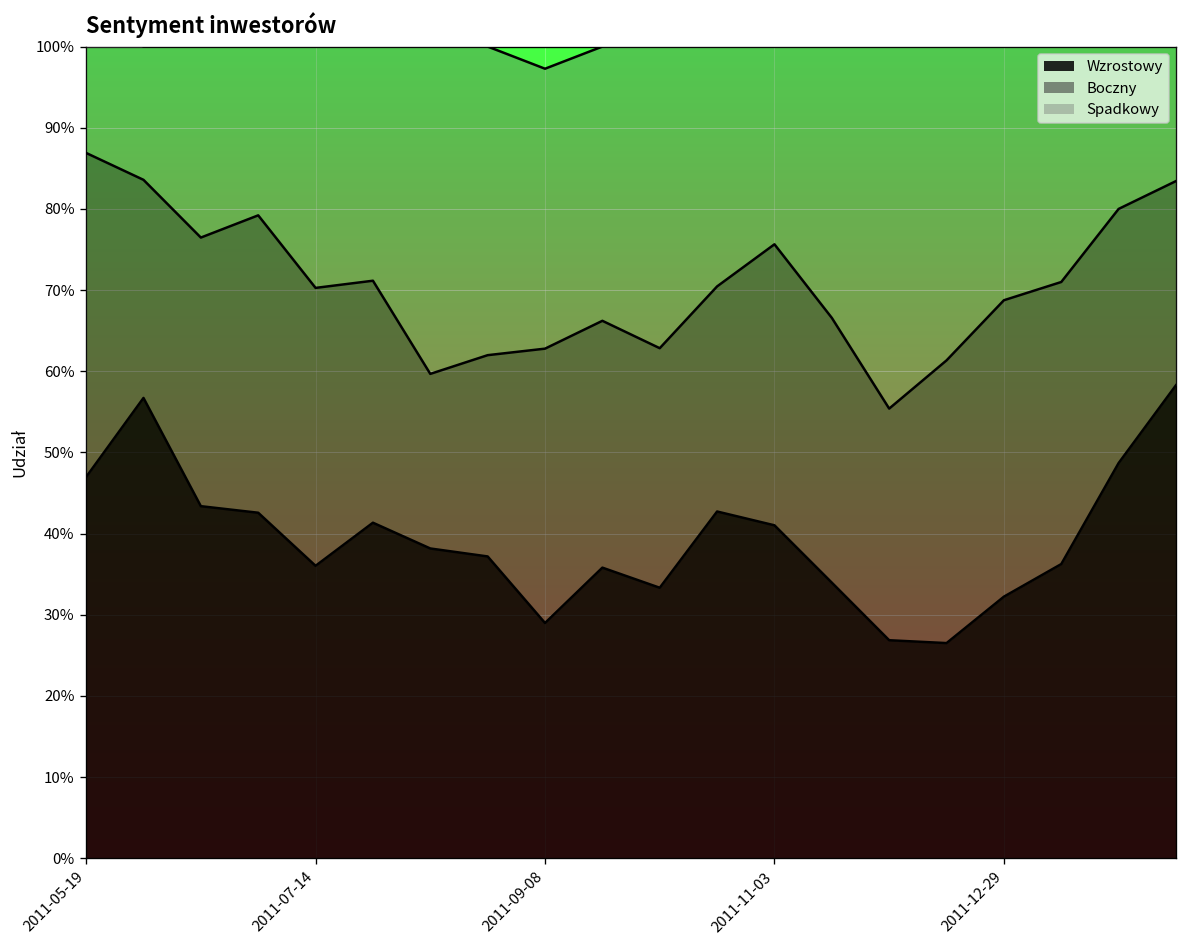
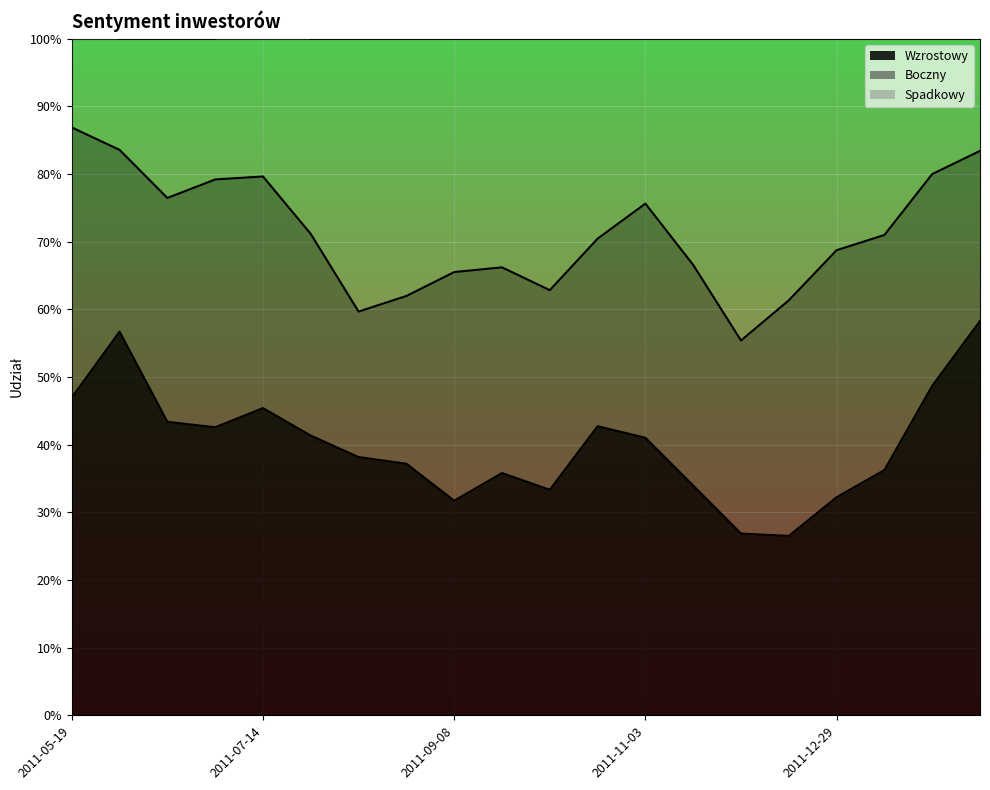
  {
    "Wzrostowy": {
      "2011-05-19": "47%",
-     "2011-07-14": "36%",
-     "2011-09-08": "29%",
+     "2011-07-14": "45%",
+     "2011-09-08": "32%",
      "2011-11-03": "41%",
      "2011-12-29": "32%"
    }
  }
